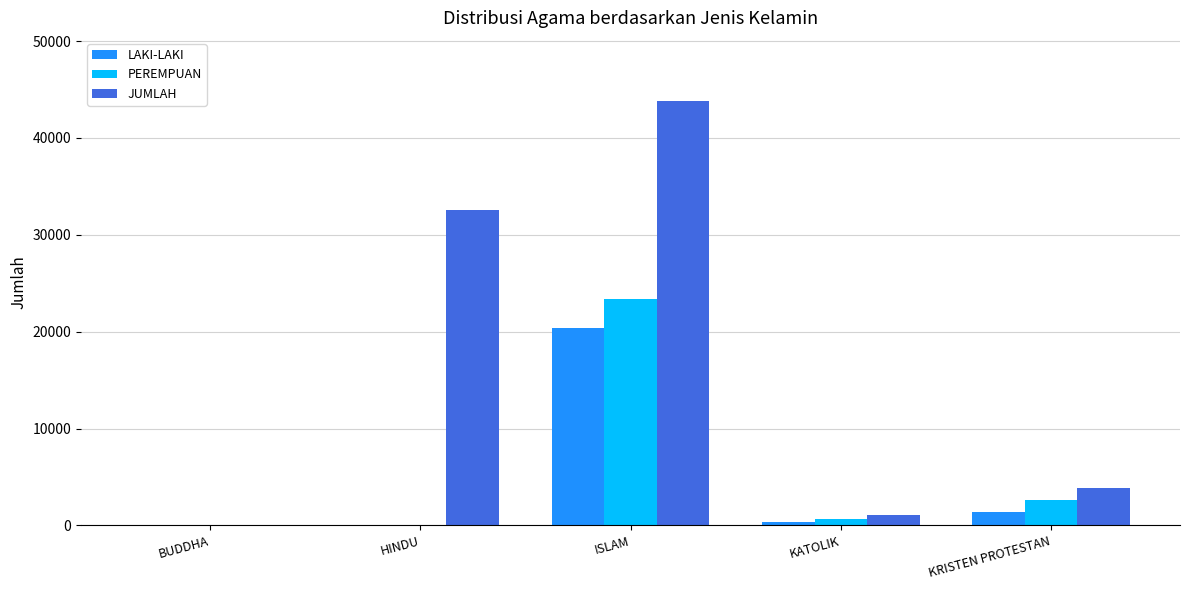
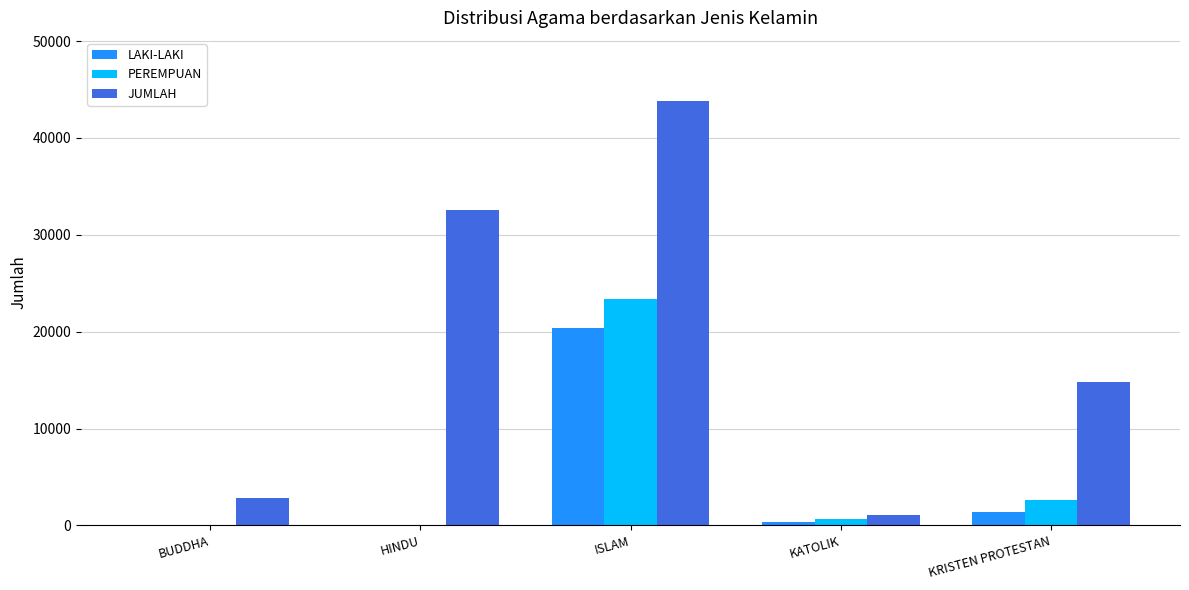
  {
    "JUMLAH": {
-     "BUDDHA": 0,
+     "BUDDHA": 3000,
      "HINDU": 33000,
      "ISLAM": 44000,
      "KATOLIK": 1000,
-     "KRISTEN PROTESTAN": 4000
+     "KRISTEN PROTESTAN": 15000
    }
  }
